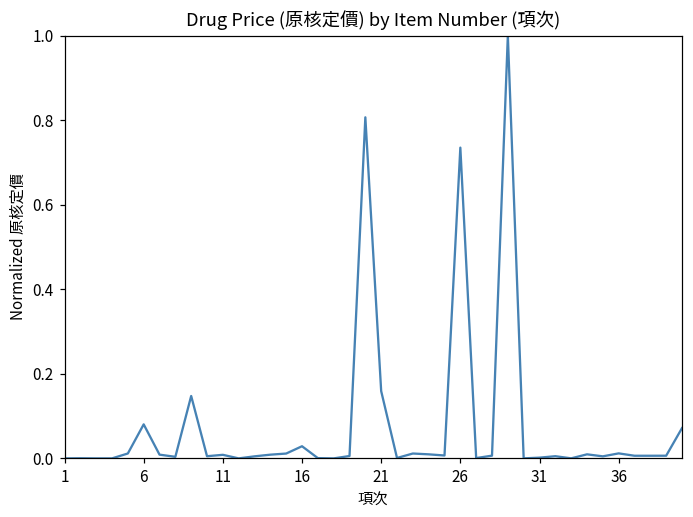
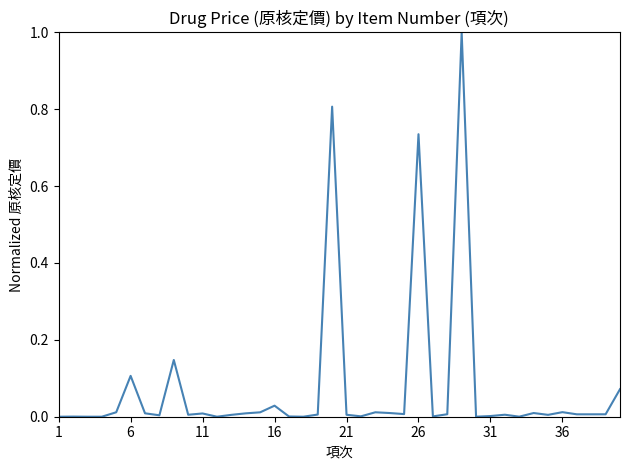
  {
    "1": 0.00,
-   "6": 0.08,
+   "6": 0.11,
    "11": 0.01,
    "16": 0.03,
-   "21": 0.16,
+   "21": 0.01,
    "26": 0.74,
    "31": 0.00,
    "36": 0.01
  }
